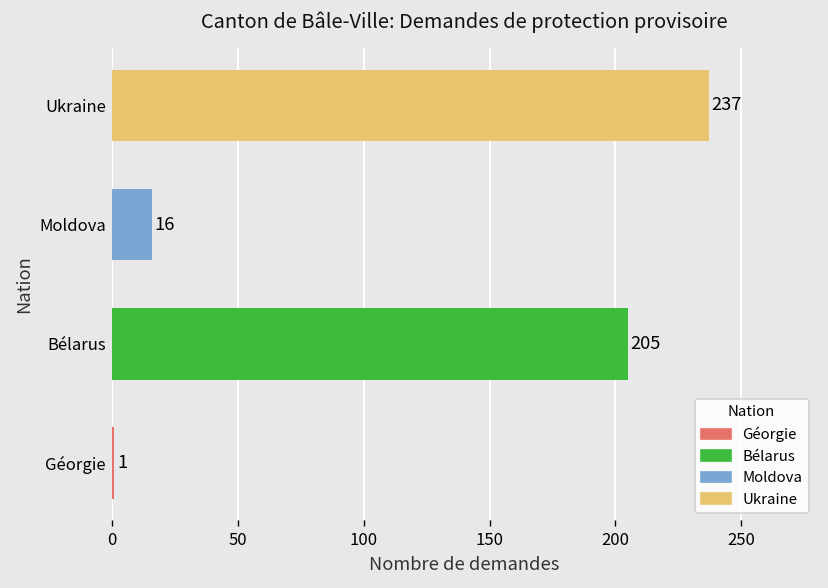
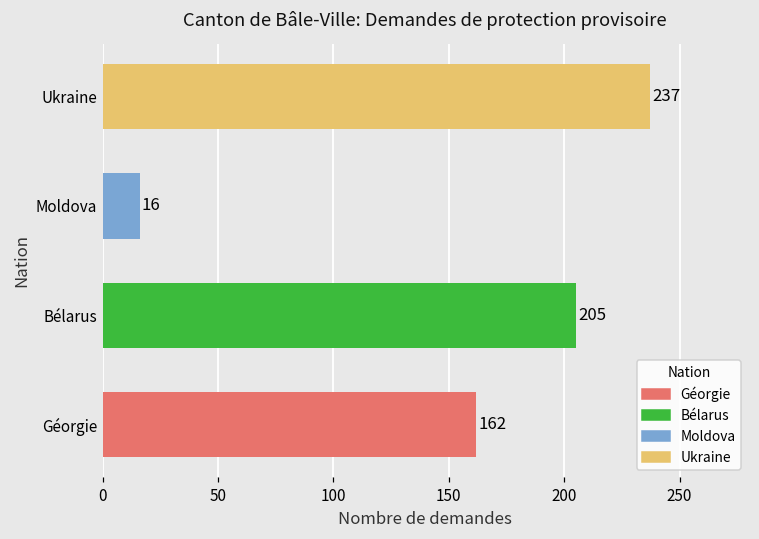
  {
    "Ukraine": 237,
    "Moldova": 16,
    "Bélarus": 205,
-   "Géorgie": 1
+   "Géorgie": 162
  }
